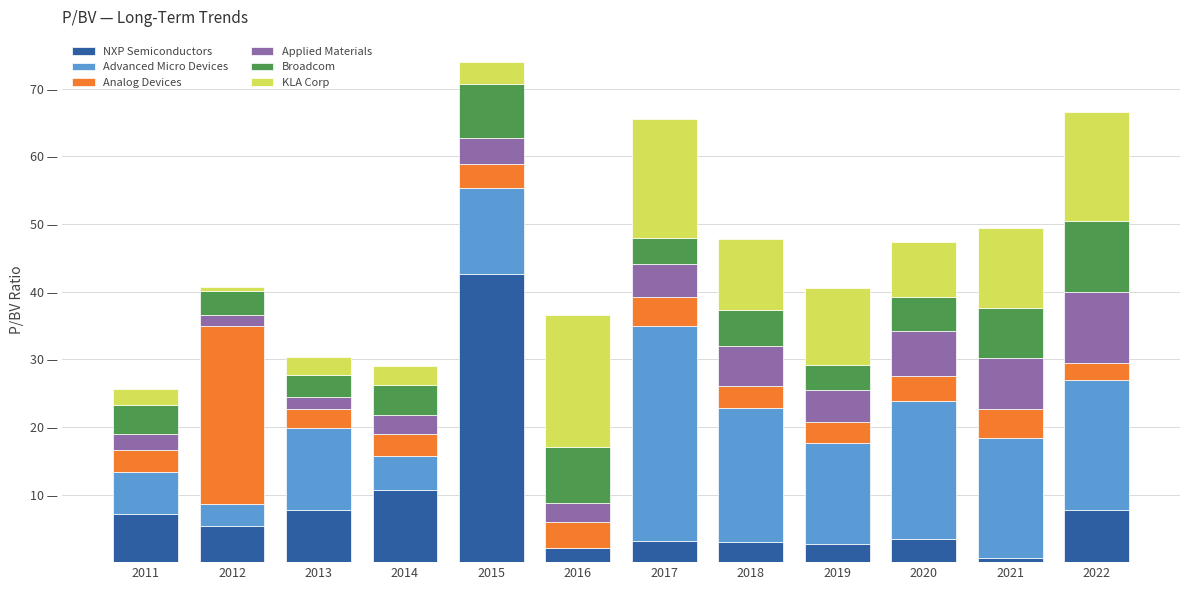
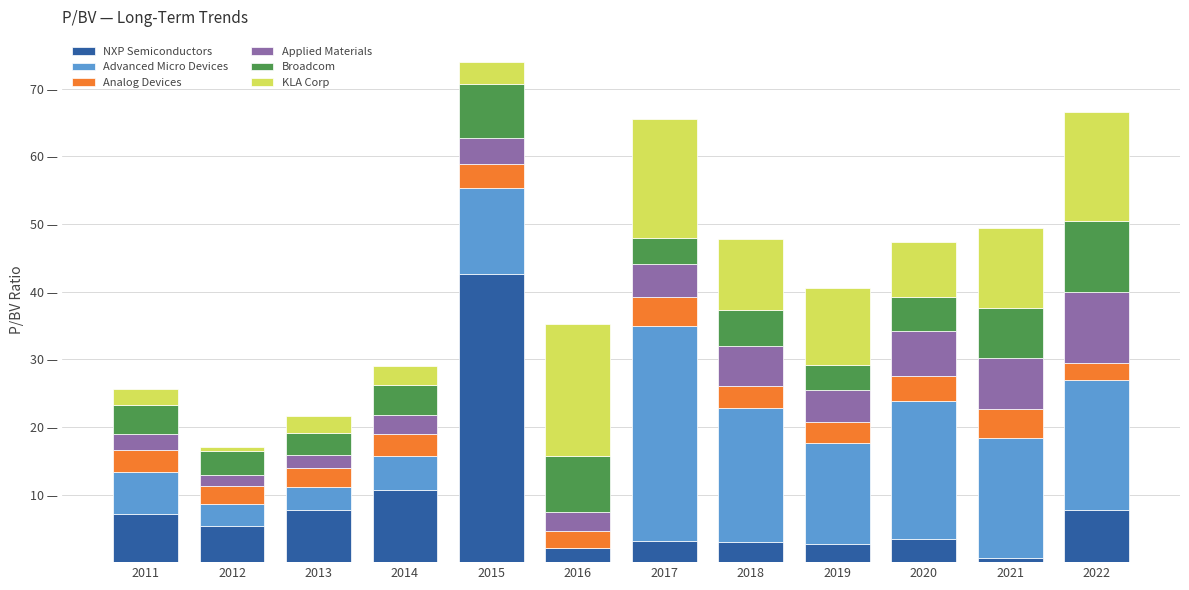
  {
    "NXP Semiconductors": {
      "2011": "7 —",
      "2012": "5 —",
      "2013": "8 —",
      "2014": "11 —",
      "2015": "43 —",
      "2016": "2 —",
      "2017": "3 —",
      "2018": "3 —",
      "2019": "3 —",
      "2020": "3 —",
      "2021": "1 —",
      "2022": "8 —"
    },
    "Advanced Micro Devices": {
      "2011": "6 —",
      "2012": "3 —",
-     "2013": "12 —",
+     "2013": "3 —",
      "2014": "5 —",
      "2015": "13 —",
      "2016": "0 —",
      "2017": "32 —",
      "2018": "20 —",
      "2019": "15 —",
      "2020": "20 —",
      "2021": "18 —",
      "2022": "19 —"
    },
    "Analog Devices": {
      "2011": "3 —",
-     "2012": "26 —",
+     "2012": "3 —",
      "2013": "3 —",
      "2014": "3 —",
      "2015": "4 —",
-     "2016": "4 —",
+     "2016": "2 —",
      "2017": "4 —",
      "2018": "3 —",
      "2019": "3 —",
      "2020": "4 —",
      "2021": "4 —",
      "2022": "3 —"
    },
    "Applied Materials": {
      "2011": "2 —",
      "2012": "2 —",
      "2013": "2 —",
      "2014": "3 —",
      "2015": "4 —",
      "2016": "3 —",
      "2017": "5 —",
      "2018": "6 —",
      "2019": "5 —",
      "2020": "7 —",
      "2021": "8 —",
      "2022": "11 —"
    },
    "Broadcom": {
      "2011": "4 —",
      "2012": "4 —",
      "2013": "3 —",
      "2014": "4 —",
      "2015": "8 —",
      "2016": "8 —",
      "2017": "4 —",
      "2018": "5 —",
      "2019": "4 —",
      "2020": "5 —",
      "2021": "7 —",
      "2022": "11 —"
    },
    "KLA Corp": {
      "2011": "2 —",
      "2012": "1 —",
      "2013": "3 —",
      "2014": "3 —",
      "2015": "3 —",
      "2016": "20 —",
      "2017": "18 —",
      "2018": "11 —",
      "2019": "11 —",
      "2020": "8 —",
      "2021": "12 —",
      "2022": "16 —"
    }
  }
